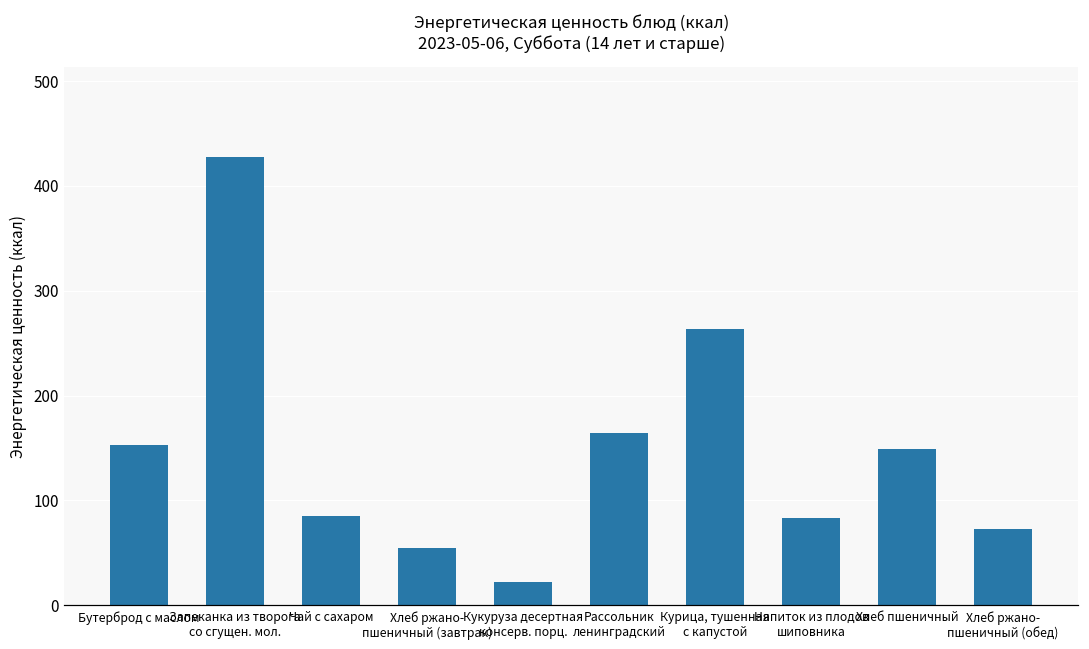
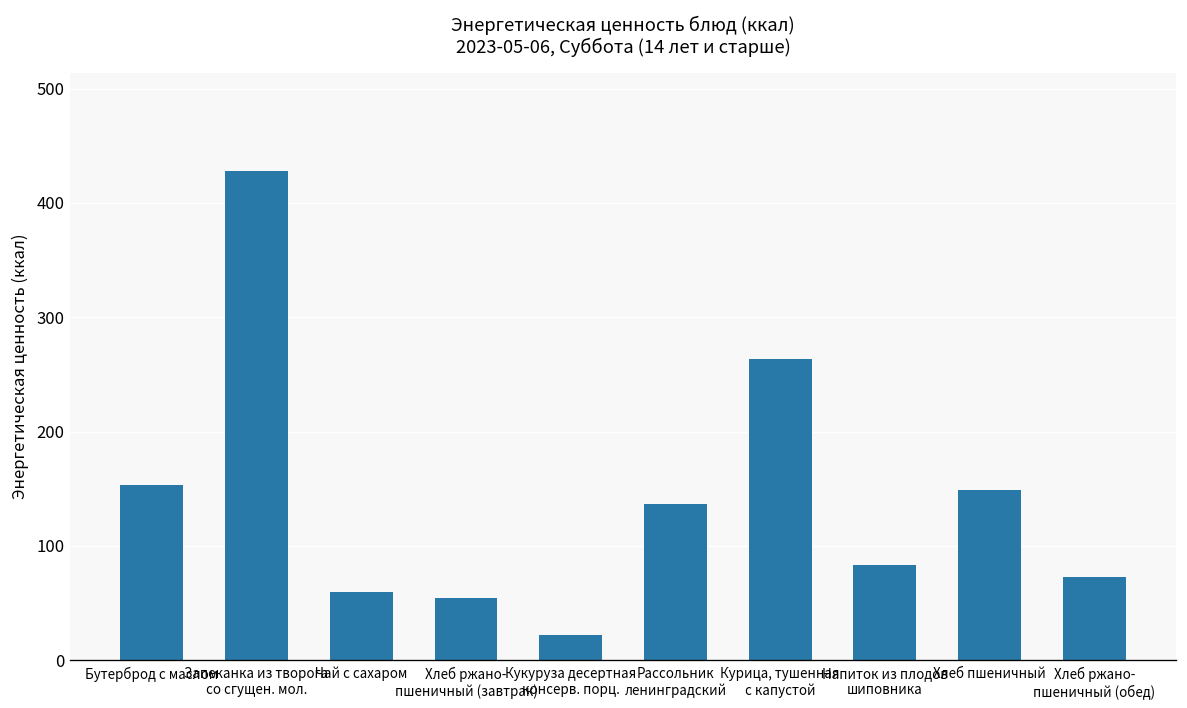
  {
    "Запеканка из творога со сгущен. мол.": 430,
-   "Чай с сахаром": 90,
-   "Рассольник ленинградский": 160,
+   "Чай с сахаром": 60,
+   "Рассольник ленинградский": 140,
    "Курица, тушенная с капустой": 260,
    "Напиток из плодов шиповника": 80,
    "Хлеб пшеничный": 150,
    "Хлеб ржано- пшеничный (обед)": 70
  }
